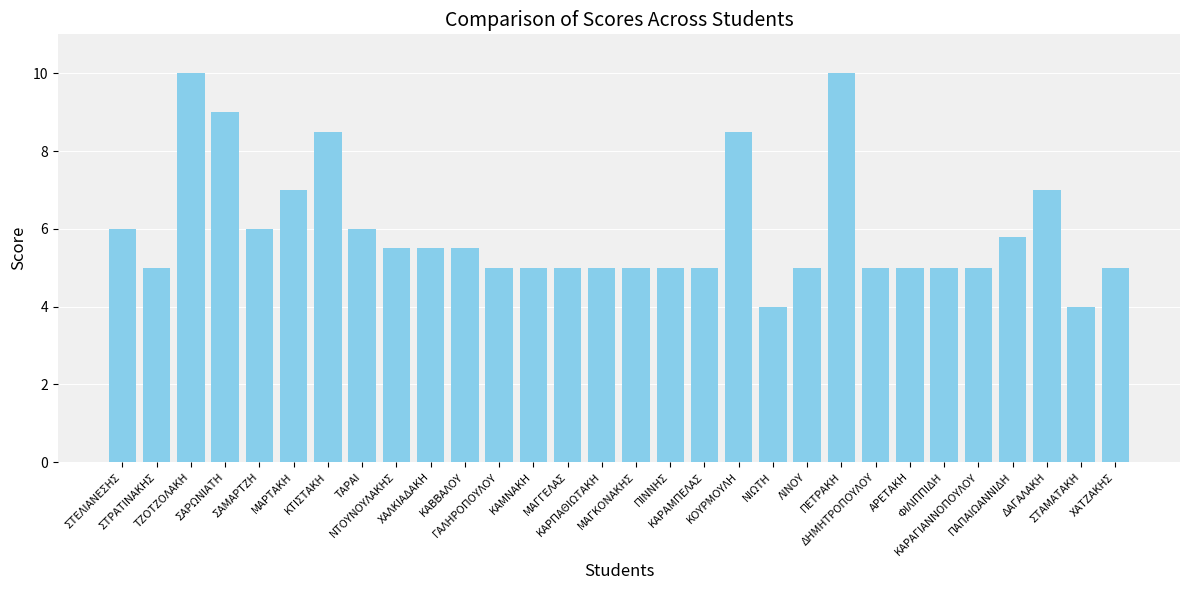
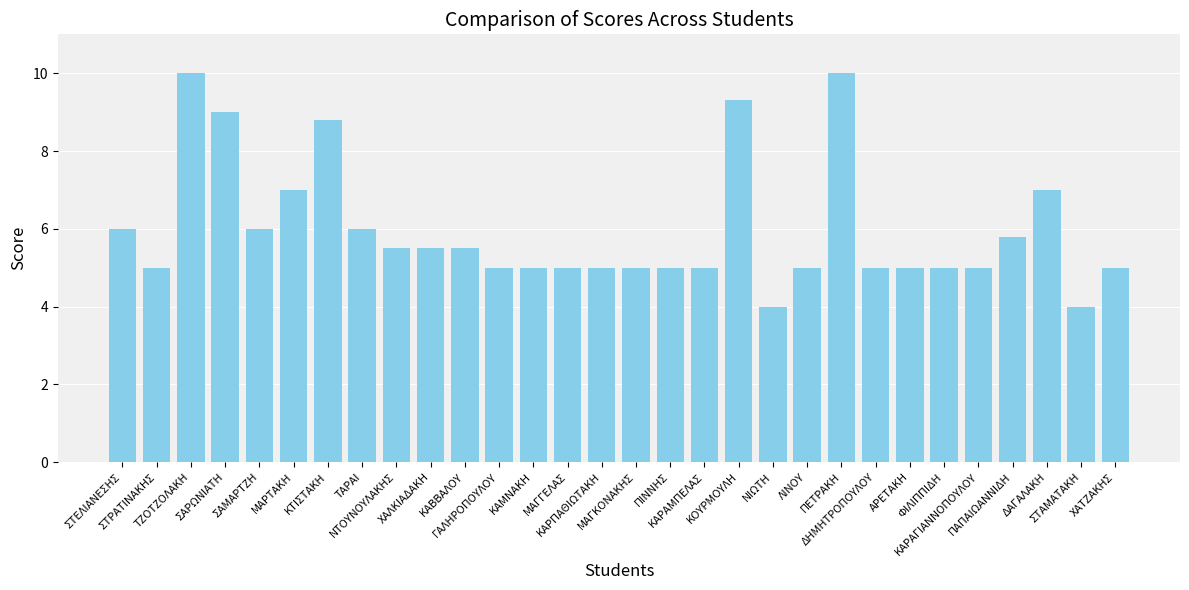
  {
    "ΣΤΕΛΙΑΝΕΣΗΣ": 6.0,
    "ΣΤΡΑΤΙΝΑΚΗΣ": 5.0,
    "ΤΖΟΤΖΟΛΑΚΗ": 10.0,
    "ΣΑΡΩΝΙΑΤΗ": 9.0,
    "ΣΑΜΑΡΤΖΗ": 6.0,
    "ΜΑΡΤΑΚΗ": 7.0,
-   "ΚΤΙΣΤΑΚΗ": 8.5,
+   "ΚΤΙΣΤΑΚΗ": 8.8,
    "ΤΑΡΑΙ": 6.0,
    "ΝΤΟΥΝΟΥΛΑΚΗΣ": 5.5,
    "ΧΑΛΚΙΑΔΑΚΗ": 5.5,
    "ΚΑΒΒΑΛΟΥ": 5.5,
    "ΓΑΛΗΡΟΠΟΥΛΟΥ": 5.0,
    "ΚΑΜΝΑΚΗ": 5.0,
    "ΜΑΓΓΕΛΑΣ": 5.0,
    "ΚΑΡΠΑΘΙΩΤΑΚΗ": 5.0,
    "ΜΑΓΚΟΝΑΚΗΣ": 5.0,
    "ΠΙΝΝΗΣ": 5.0,
    "ΚΑΡΑΜΠΕΛΑΣ": 5.0,
-   "ΚΟΥΡΜΟΥΛΗ": 8.5,
+   "ΚΟΥΡΜΟΥΛΗ": 9.3,
    "ΝΙΩΤΗ": 4.0,
    "ΛΙΝΟΥ": 5.0,
    "ΠΕΤΡΑΚΗ": 10.0,
    "ΔΗΜΗΤΡΟΠΟΥΛΟΥ": 5.0,
    "ΑΡΕΤΑΚΗ": 5.0,
    "ΦΙΛΙΠΠΙΔΗ": 5.0,
    "ΚΑΡΑΓΙΑΝΝΟΠΟΥΛΟΥ": 5.0,
    "ΠΑΠΑΙΩΑΝΝΙΔΗ": 5.8,
    "ΔΑΓΑΛΑΚΗ": 7.0,
    "ΣΤΑΜΑΤΑΚΗ": 4.0,
    "ΧΑΤΖΑΚΗΣ": 5.0
  }
